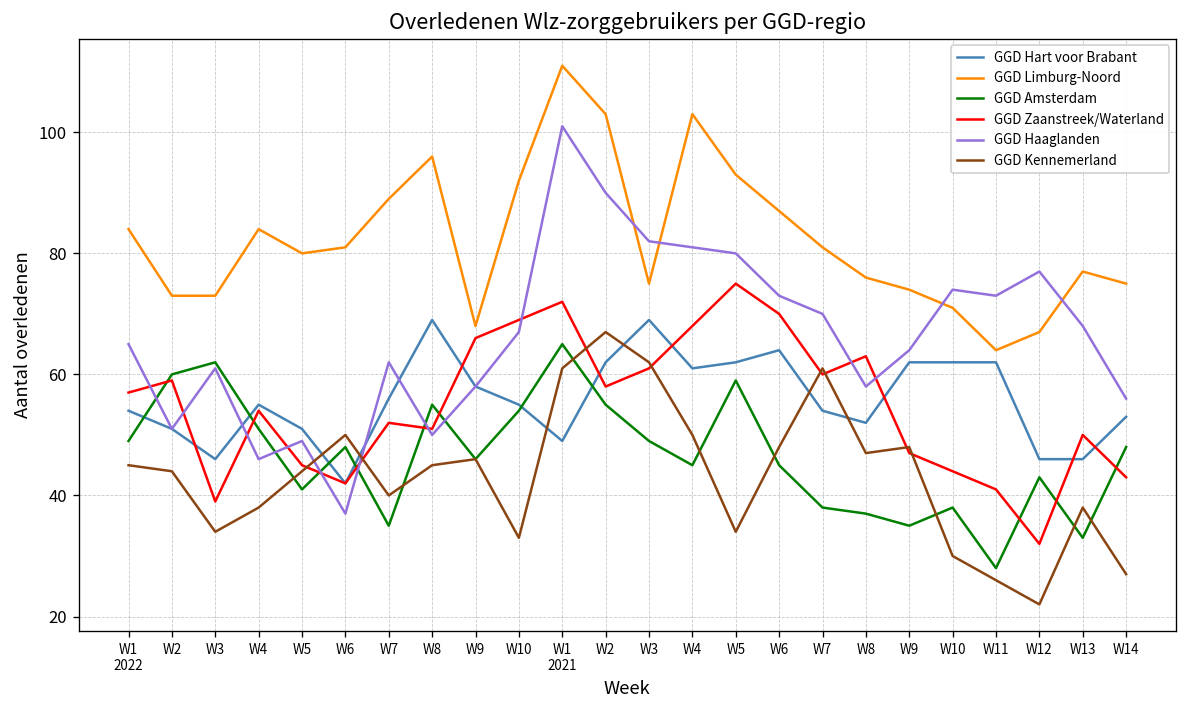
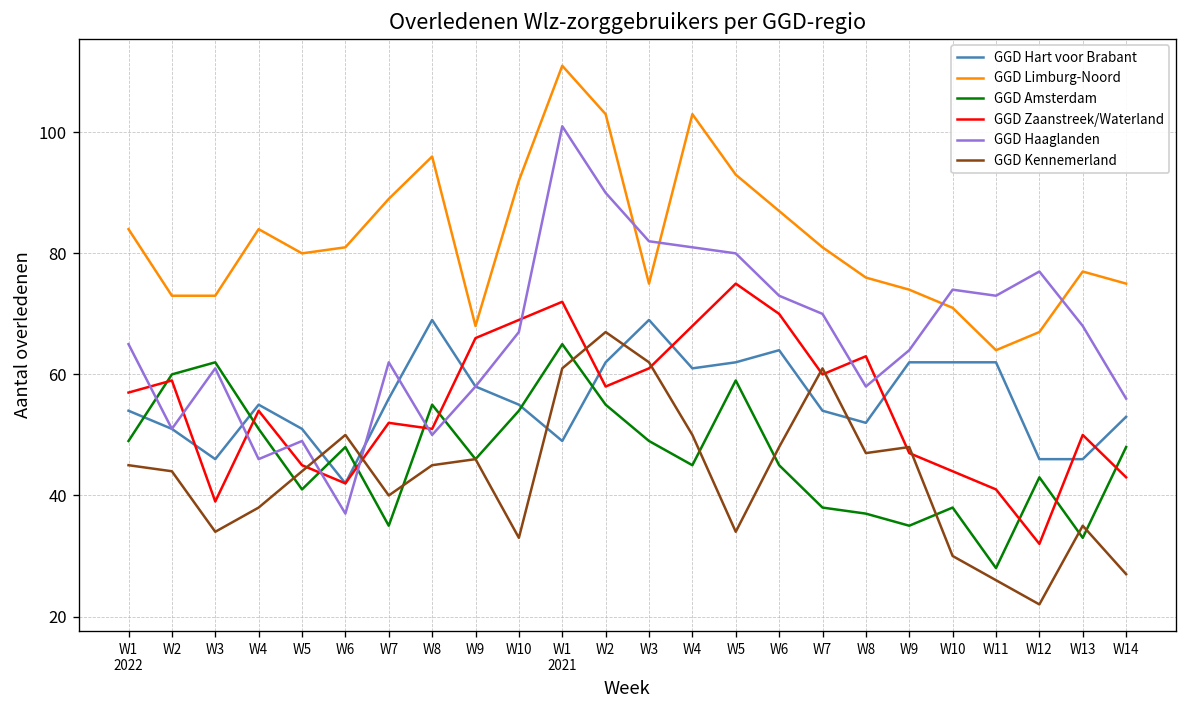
  {
    "GGD Hart voor Brabant": {
      "W1 2022": 54,
      "W1 2021": 49,
      "W11": 62,
      "W12": 46,
      "W13": 46,
      "W14": 53
    },
    "GGD Limburg-Noord": {
      "W1 2022": 84,
      "W1 2021": 111,
      "W11": 64,
      "W12": 67,
      "W13": 77,
      "W14": 75
    },
    "GGD Amsterdam": {
      "W1 2022": 49,
      "W1 2021": 65,
      "W11": 28,
      "W12": 43,
      "W13": 33,
      "W14": 48
    },
    "GGD Zaanstreek/Waterland": {
      "W1 2022": 57,
      "W1 2021": 72,
      "W11": 41,
      "W12": 32,
      "W13": 50,
      "W14": 43
    },
    "GGD Haaglanden": {
      "W1 2022": 65,
      "W1 2021": 101,
      "W11": 73,
      "W12": 77,
      "W13": 68,
      "W14": 56
    },
    "GGD Kennemerland": {
      "W1 2022": 45,
      "W1 2021": 61,
      "W11": 26,
      "W12": 22,
-     "W13": 38,
+     "W13": 35,
      "W14": 27
    }
  }
